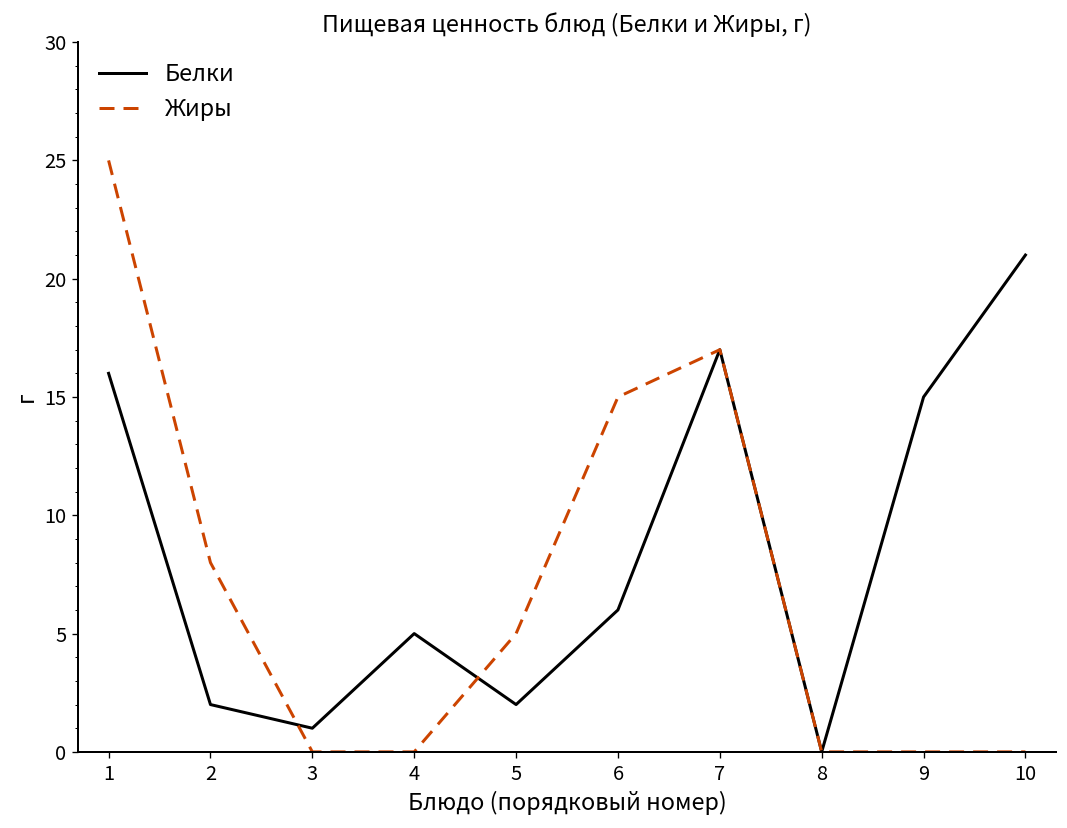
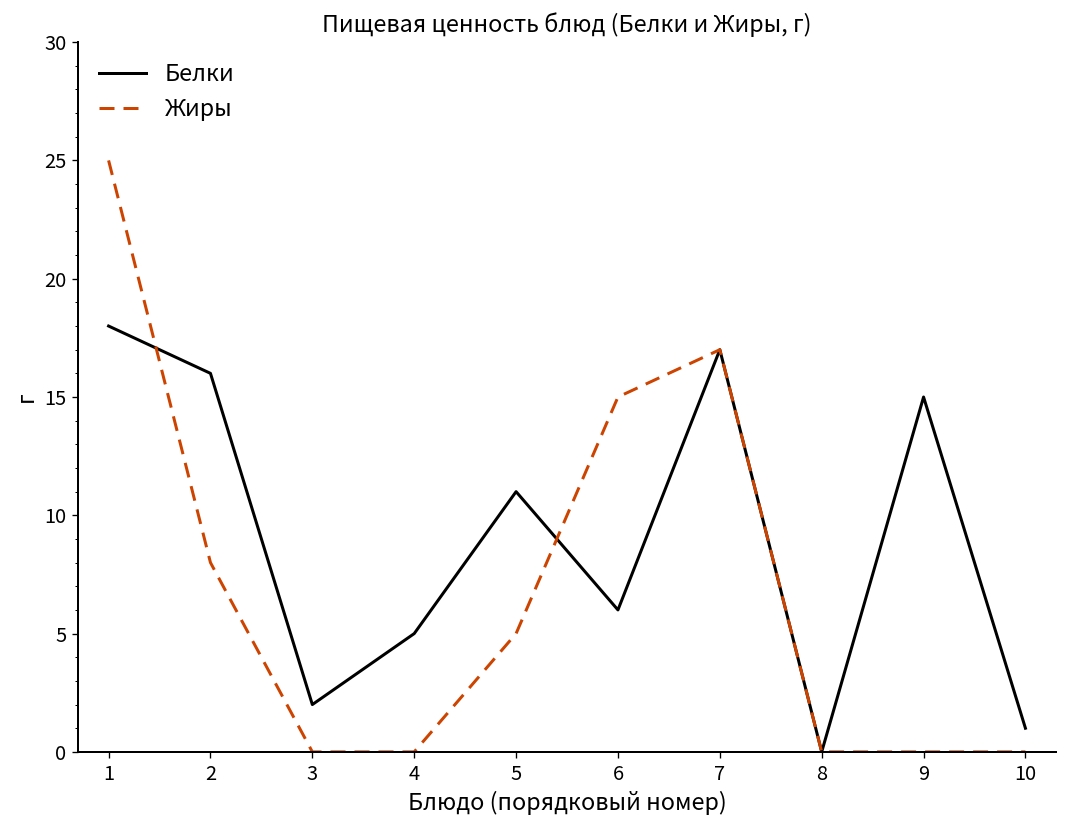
  {
    "Белки": {
-     "1": 16,
-     "2": 2,
-     "3": 1,
+     "1": 18,
+     "2": 16,
+     "3": 2,
      "4": 5,
-     "5": 2,
+     "5": 11,
      "6": 6,
      "9": 15,
-     "10": 21
+     "10": 1
    },
    "Жиры": {
      "1": 25,
      "2": 8,
      "3": 0,
      "4": 0,
      "5": 5,
      "6": 15,
      "9": 0,
      "10": 0
    }
  }
